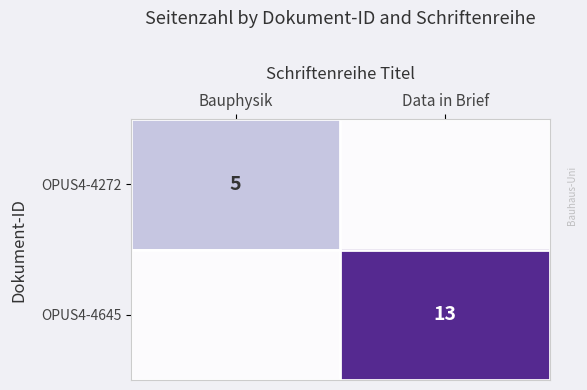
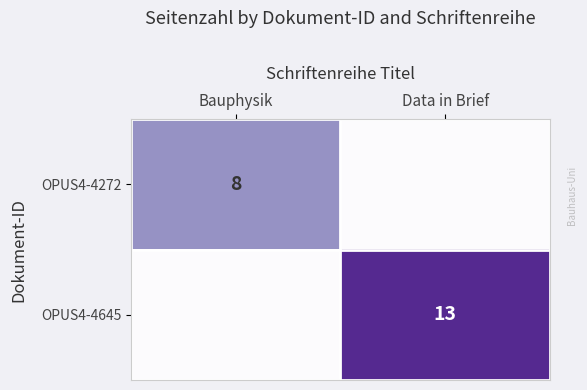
  {
    "OPUS4-4272": {
-     "Bauphysik": 5
+     "Bauphysik": 8
    },
    "OPUS4-4645": {
      "Data in Brief": 13
    }
  }
